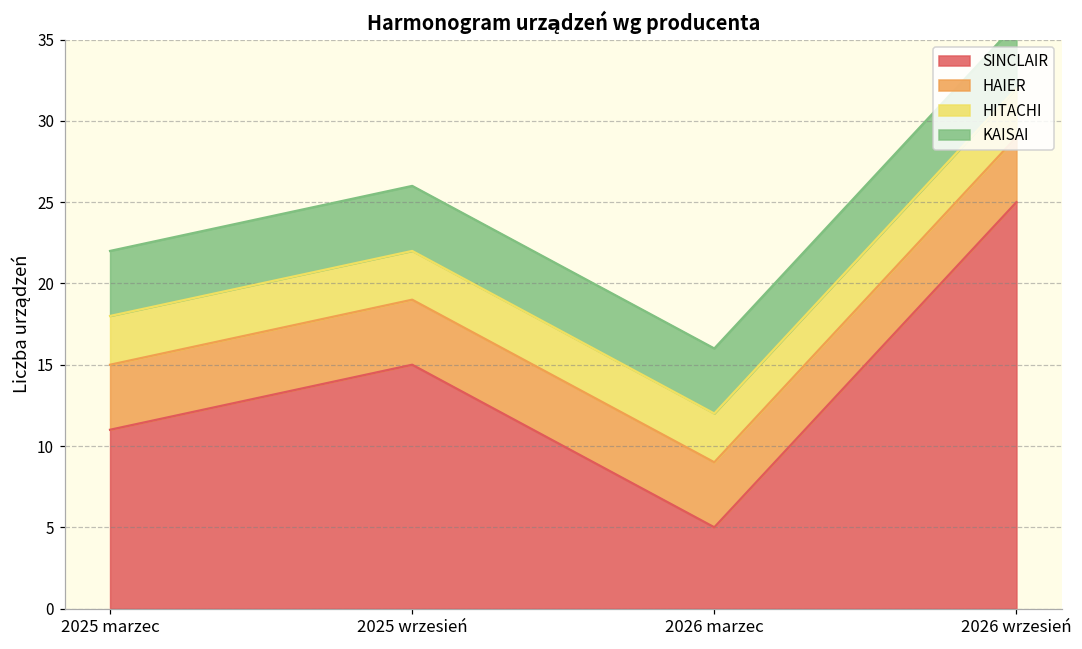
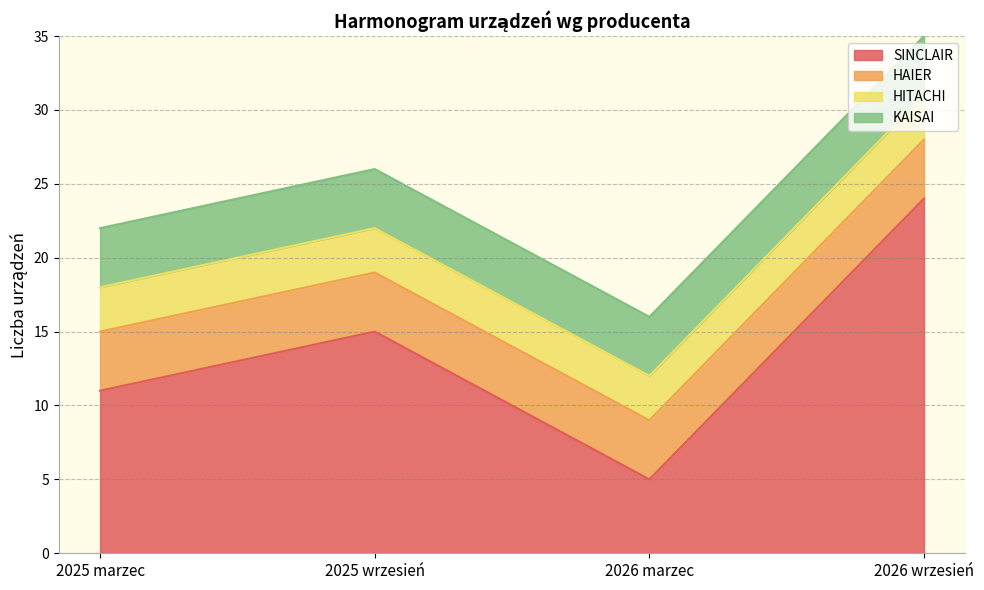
  {
    "SINCLAIR": {
      "2025 marzec": 11,
      "2025 wrzesień": 15,
      "2026 marzec": 5,
-     "2026 wrzesień": 25
+     "2026 wrzesień": 24
    },
    "HAIER": {
      "2025 marzec": 4,
      "2025 wrzesień": 4,
      "2026 marzec": 4
    },
    "HITACHI": {
      "2025 marzec": 3,
      "2025 wrzesień": 3,
      "2026 marzec": 3
    },
    "KAISAI": {
      "2025 marzec": 4,
      "2025 wrzesień": 4,
      "2026 marzec": 4
    }
  }
